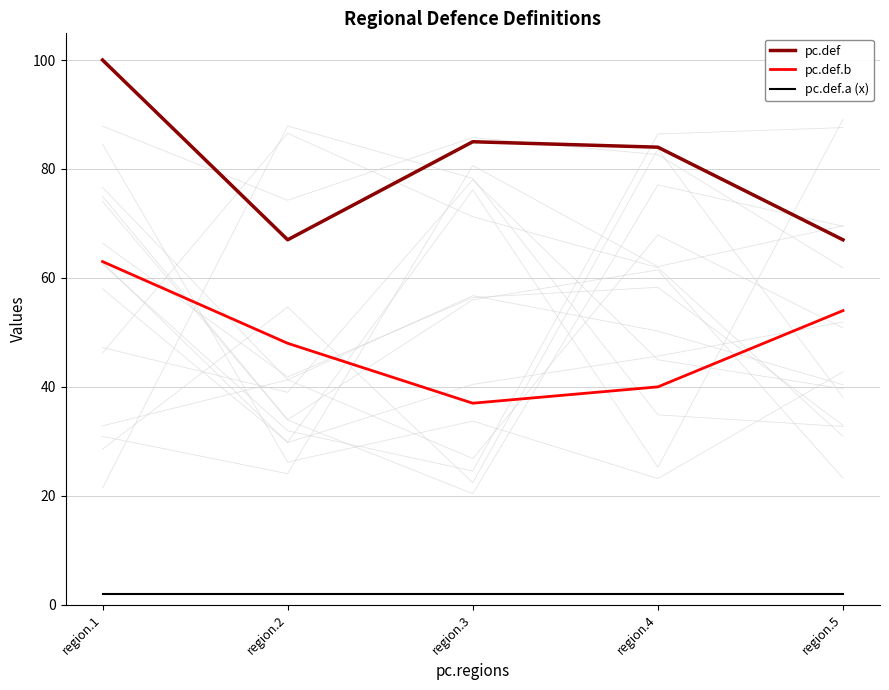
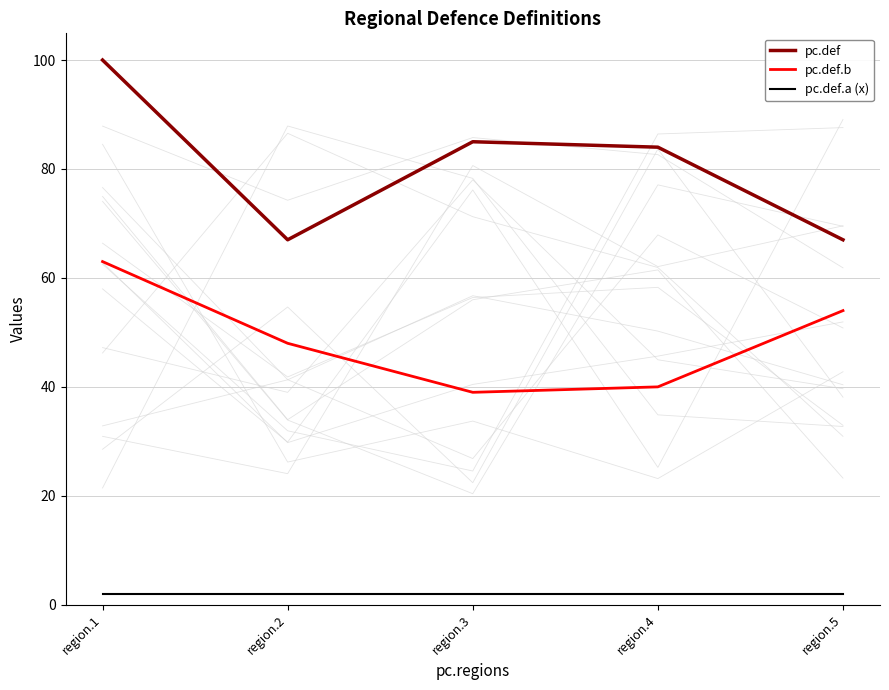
  {
    "pc.def": {
      "region.1": 100,
      "region.2": 67,
      "region.3": 85,
      "region.5": 67
    },
    "pc.def.b": {
      "region.2": 48,
-     "region.3": 37,
+     "region.3": 39,
      "region.4": 40,
      "region.5": 54
    },
    "pc.def.a (x)": {
      "region.1": 2,
      "region.2": 2,
      "region.3": 2,
      "region.4": 2,
      "region.5": 2
    }
  }
